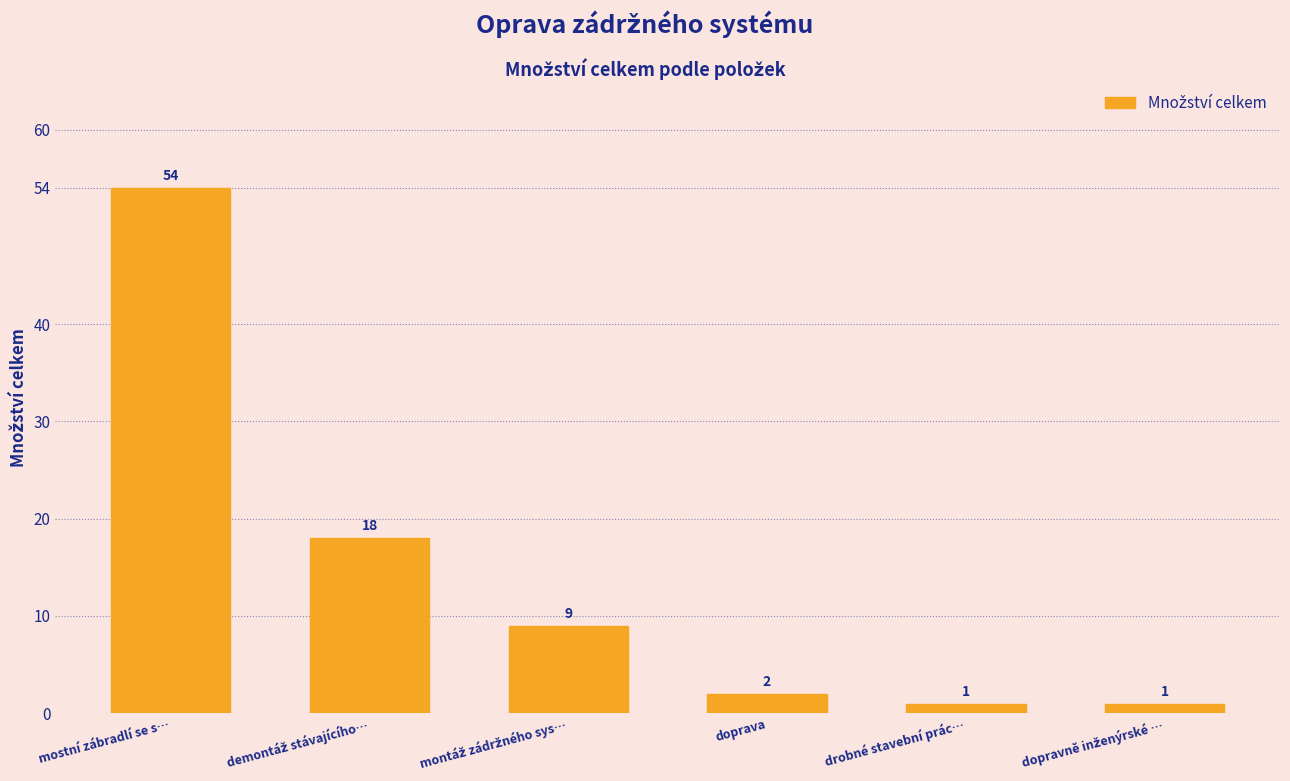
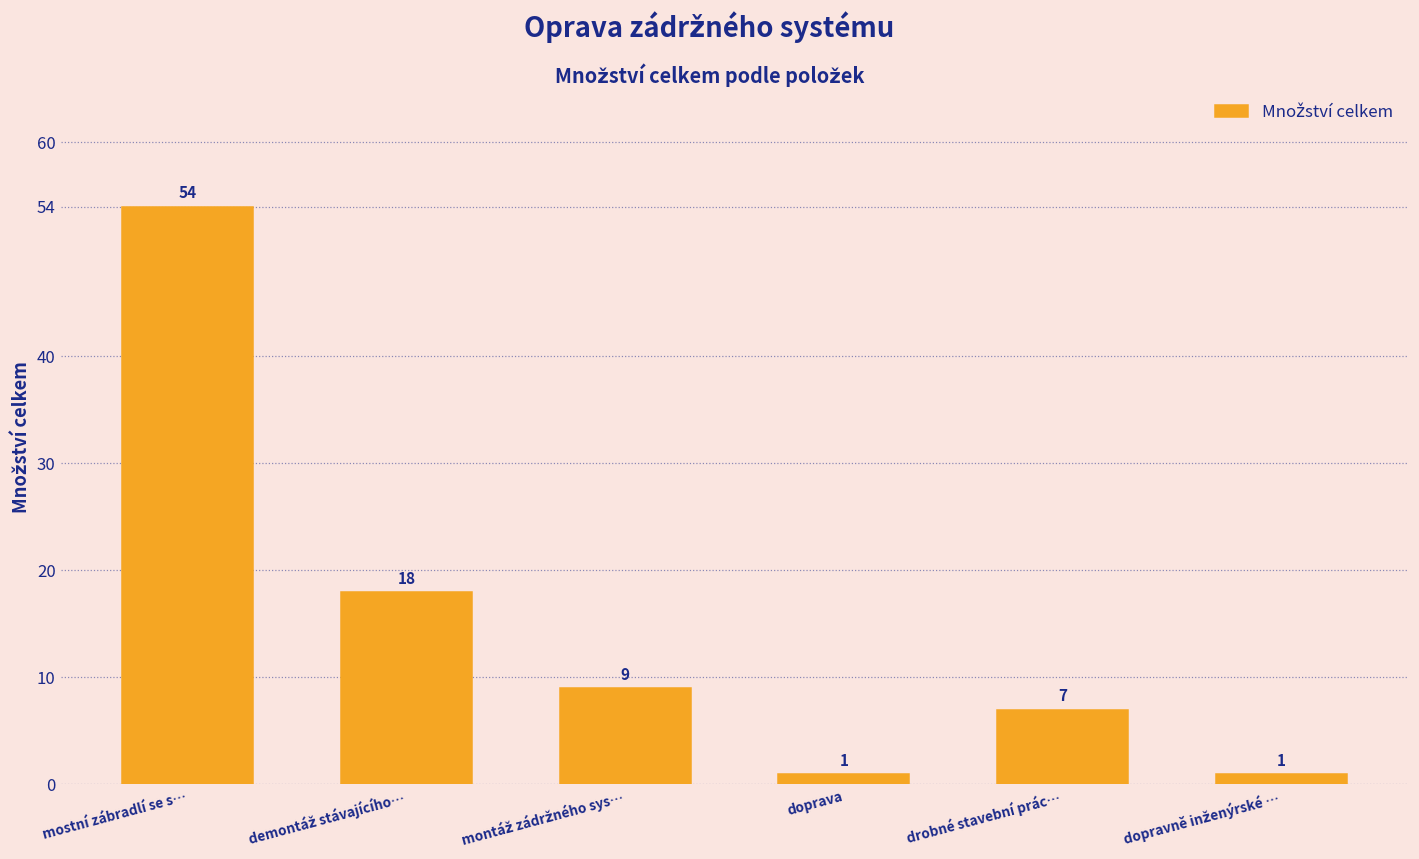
  {
    "mostní zábradlí se s…": 54,
    "demontáž stávajícího…": 18,
    "montáž zádržného sys…": 9,
-   "doprava": 2,
-   "drobné stavební prác…": 1,
+   "doprava": 1,
+   "drobné stavební prác…": 7,
    "dopravně inženýrské …": 1
  }
